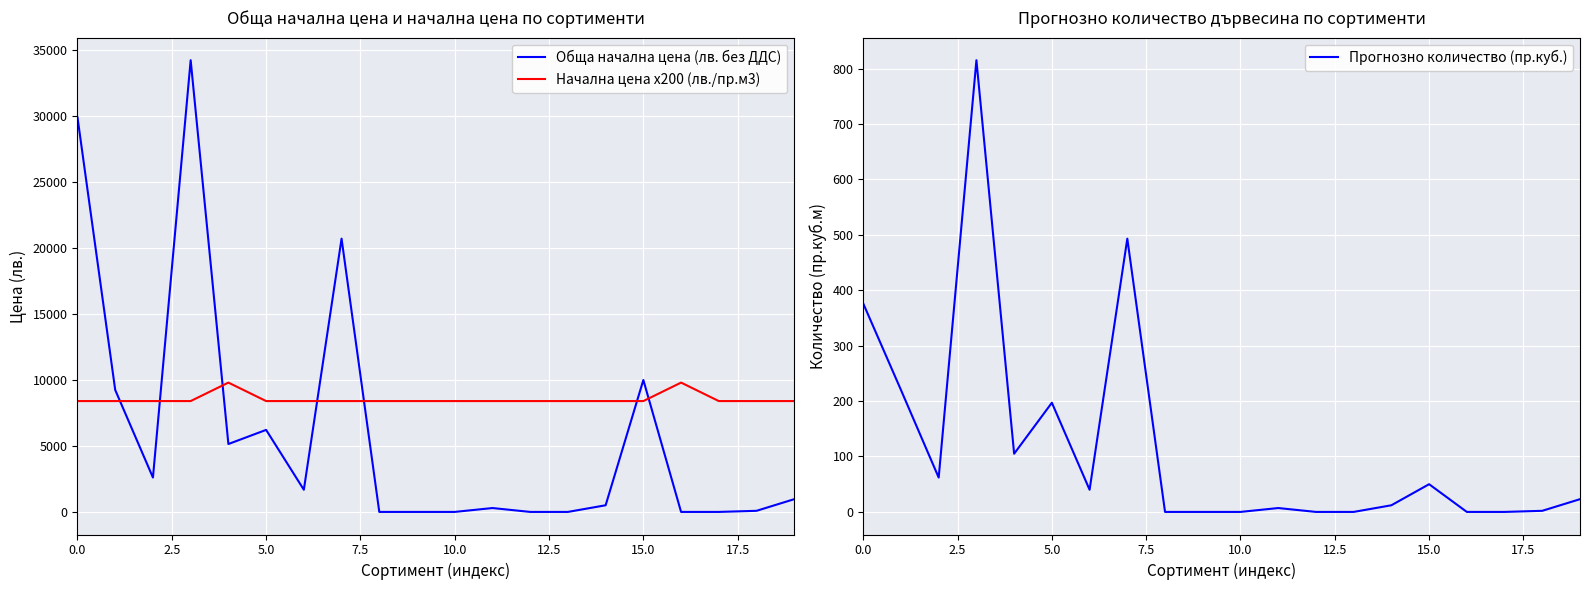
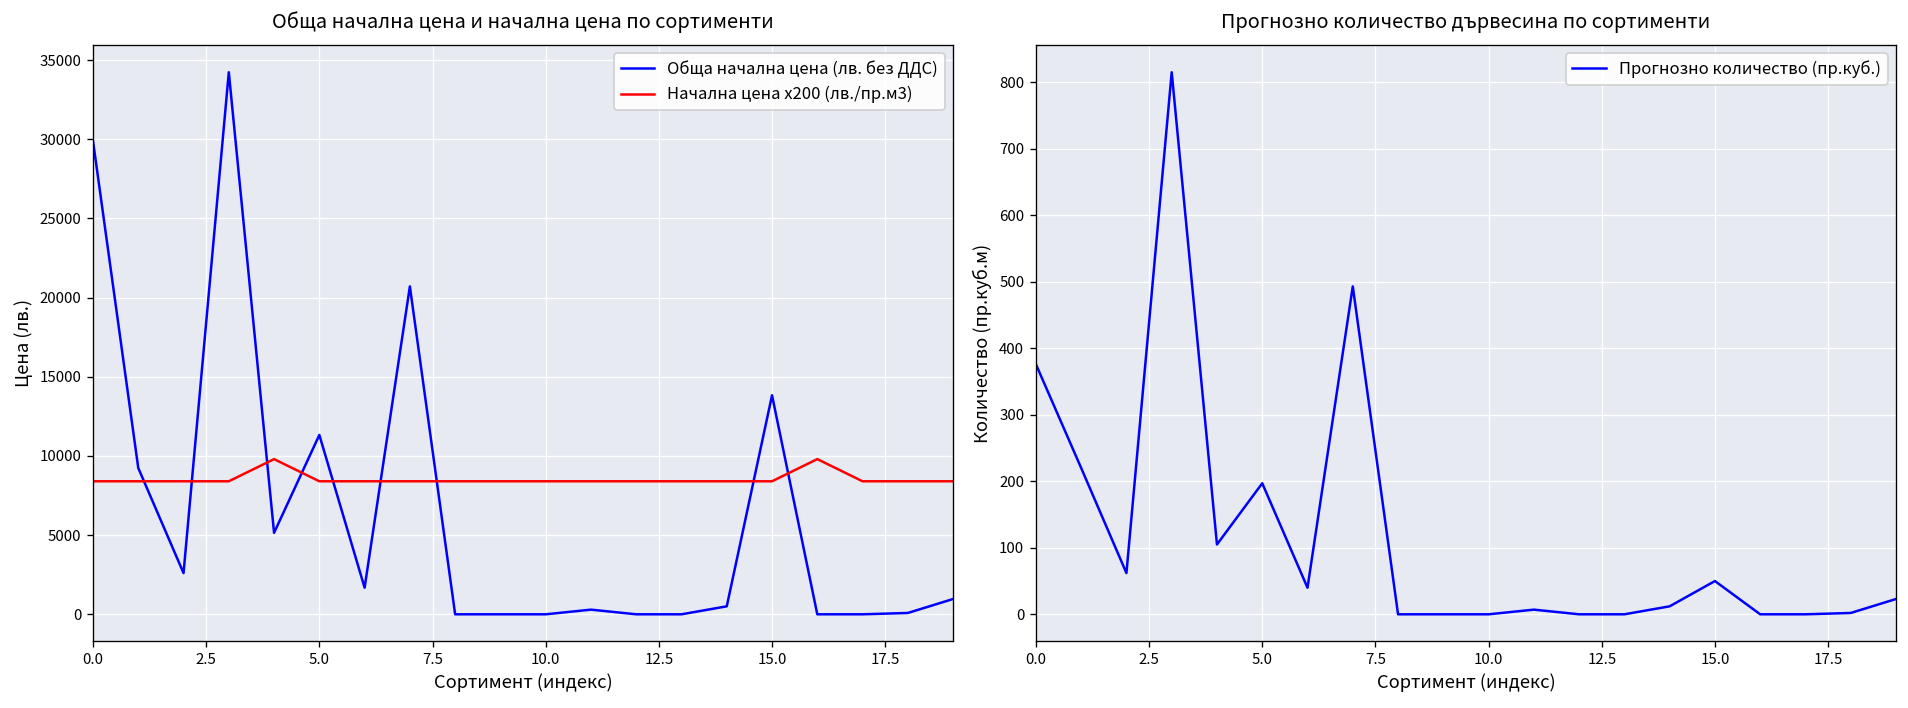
  {
    "Обща начална цена и начална цена по сортименти": {
      "Обща начална цена (лв. без ДДС)": {
        "0.0": 29900,
-       "5.0": 6200,
+       "5.0": 11300,
        "10.0": 0,
-       "15.0": 10000
+       "15.0": 13800
      },
      "Начална цена x200 (лв./пр.м3)": {
        "0.0": 8400,
        "5.0": 8400,
        "10.0": 8400,
        "15.0": 8400
      }
    },
    "Прогнозно количество дървесина по сортименти": {
      "0.0": 380,
      "5.0": 200,
      "10.0": 0,
      "15.0": 50
    }
  }
